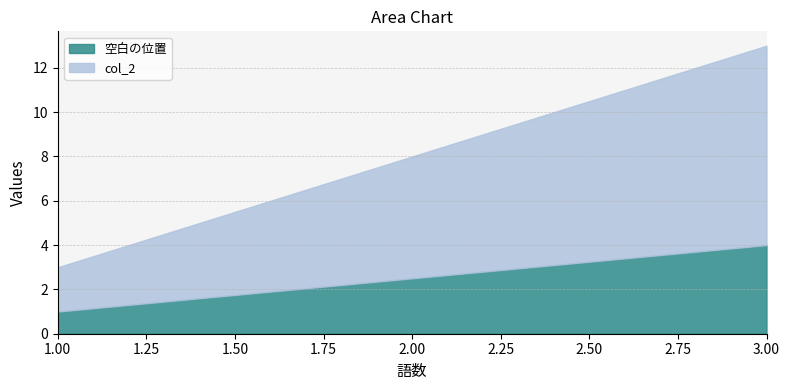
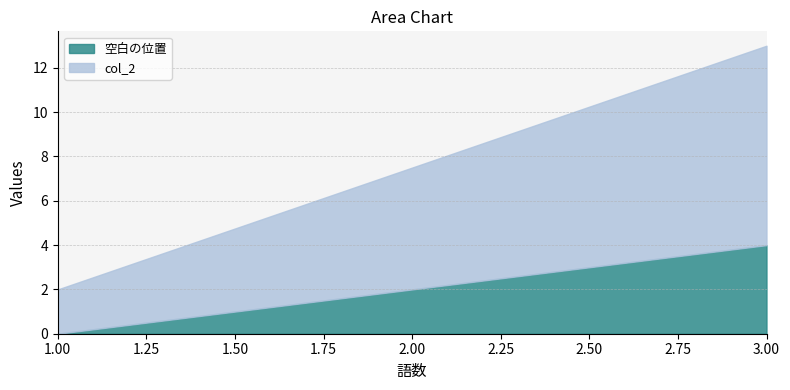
  {
    "空白の位置": {
-     "1.00": 1,
+     "1.00": 0,
      "3.00": 4
    },
    "col_2": {
      "1.00": 2,
      "3.00": 9
    }
  }
